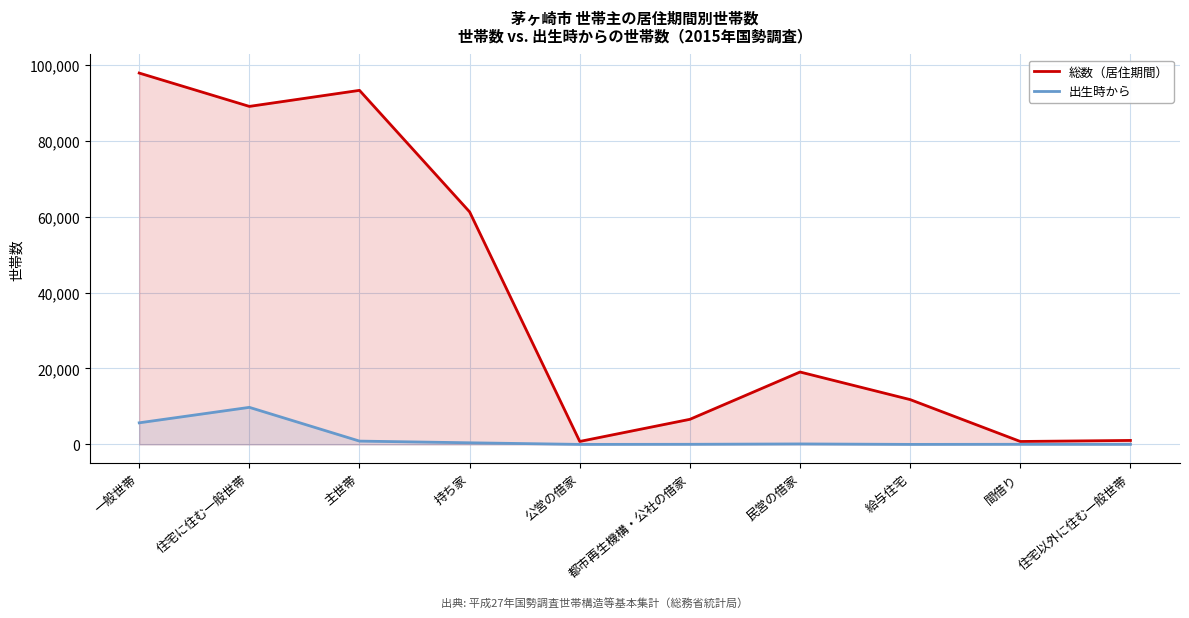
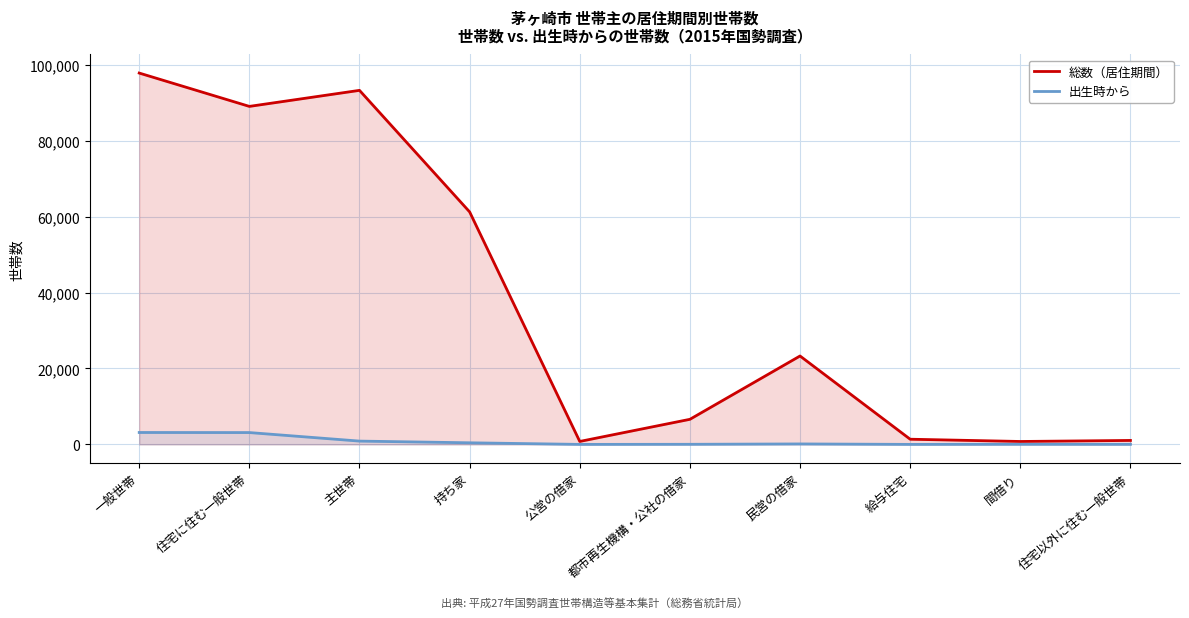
  {
    "総数（居住期間）": {
      "一般世帯": "98,000",
      "住宅に住む一般世帯": "89,000",
      "主世帯": "93,000",
      "持ち家": "61,000",
      "公営の借家": "1,000",
      "都市再生機構・公社の借家": "7,000",
-     "民営の借家": "19,000",
-     "給与住宅": "12,000",
+     "民営の借家": "23,000",
+     "給与住宅": "1,000",
      "間借り": "1,000",
      "住宅以外に住む一般世帯": "1,000"
    },
    "出生時から": {
-     "一般世帯": "6,000",
-     "住宅に住む一般世帯": "10,000",
+     "一般世帯": "3,000",
+     "住宅に住む一般世帯": "3,000",
      "主世帯": "1,000",
      "持ち家": "0",
      "公営の借家": "0",
      "都市再生機構・公社の借家": "0",
      "民営の借家": "0",
      "給与住宅": "0",
      "間借り": "0",
      "住宅以外に住む一般世帯": "0"
    }
  }
